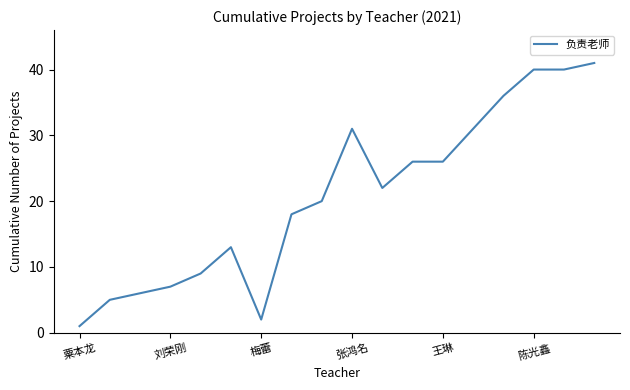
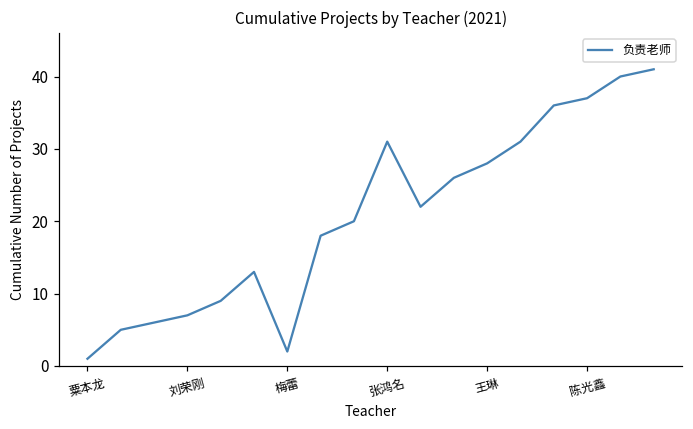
  {
    "粟本龙": 1,
    "刘荣刚": 7,
    "梅蕾": 2,
    "张鸿名": 31,
-   "王琳": 26,
-   "陈光鑫": 40
+   "王琳": 28,
+   "陈光鑫": 37
  }
